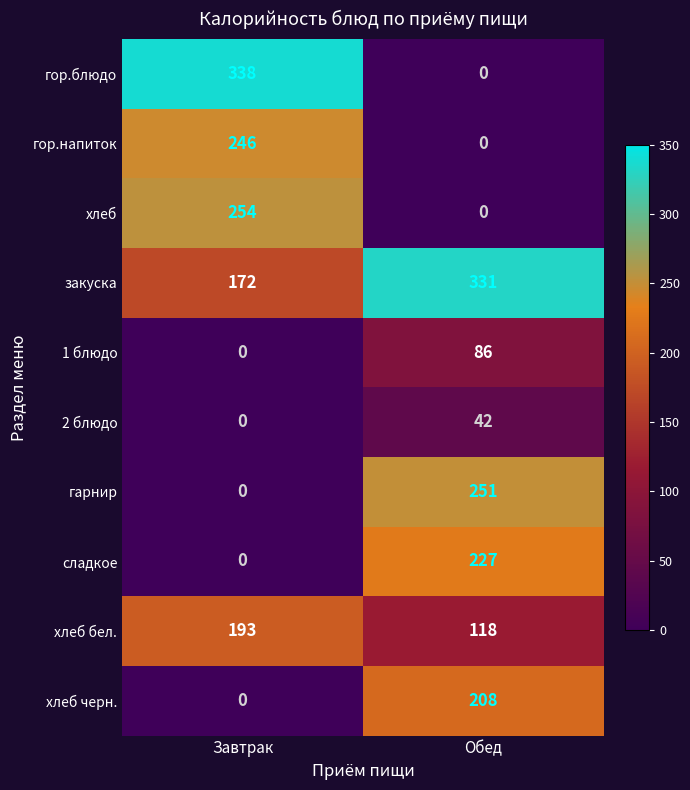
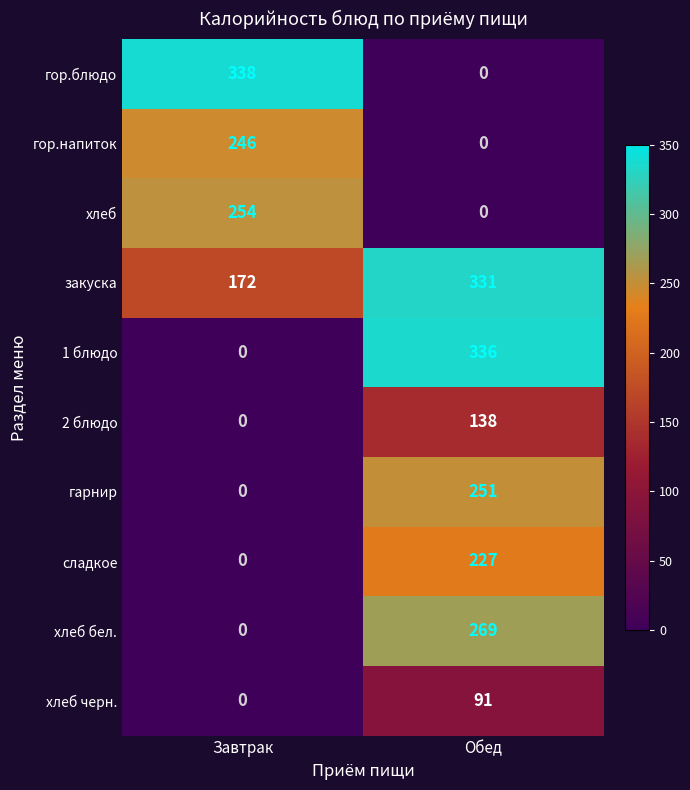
  {
    "гор.блюдо": {
      "Обед": 0
    },
    "гор.напиток": {
      "Завтрак": 246,
      "Обед": 0
    },
    "хлеб": {
      "Завтрак": 254,
      "Обед": 0
    },
    "закуска": {
      "Завтрак": 172,
      "Обед": 331
    },
    "1 блюдо": {
      "Завтрак": 0,
-     "Обед": 86
+     "Обед": 336
    },
    "2 блюдо": {
      "Завтрак": 0,
-     "Обед": 42
+     "Обед": 138
    },
    "гарнир": {
      "Завтрак": 0,
      "Обед": 251
    },
    "сладкое": {
      "Завтрак": 0,
      "Обед": 227
    },
    "хлеб бел.": {
-     "Завтрак": 193,
-     "Обед": 118
+     "Завтрак": 0,
+     "Обед": 269
    },
    "хлеб черн.": {
      "Завтрак": 0,
-     "Обед": 208
+     "Обед": 91
    }
  }
